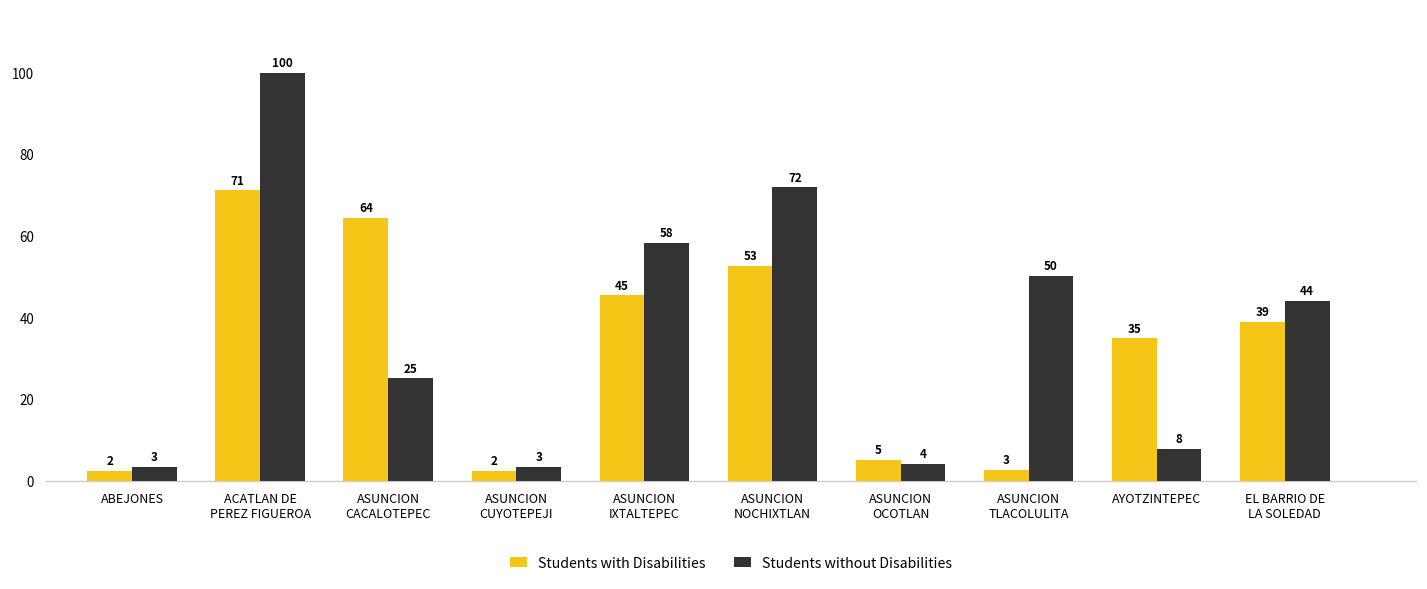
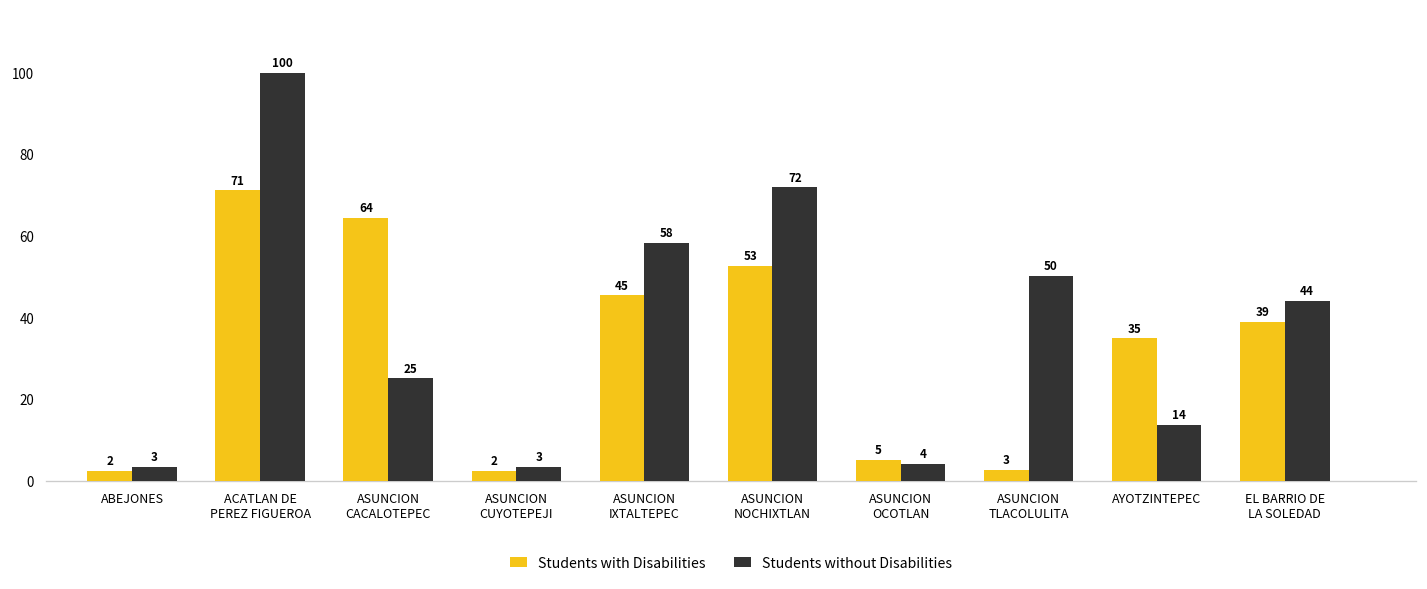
  {
    "Students with Disabilities": {
      "ABEJONES": 2,
      "ACATLAN DE PEREZ FIGUEROA": 71,
      "ASUNCION CACALOTEPEC": 64,
      "ASUNCION CUYOTEPEJI": 2,
      "ASUNCION IXTALTEPEC": 45,
      "ASUNCION NOCHIXTLAN": 53,
      "ASUNCION OCOTLAN": 5,
      "ASUNCION TLACOLULITA": 3,
      "AYOTZINTEPEC": 35,
      "EL BARRIO DE LA SOLEDAD": 39
    },
    "Students without Disabilities": {
      "ABEJONES": 3,
      "ACATLAN DE PEREZ FIGUEROA": 100,
      "ASUNCION CACALOTEPEC": 25,
      "ASUNCION CUYOTEPEJI": 3,
      "ASUNCION IXTALTEPEC": 58,
      "ASUNCION NOCHIXTLAN": 72,
      "ASUNCION OCOTLAN": 4,
      "ASUNCION TLACOLULITA": 50,
-     "AYOTZINTEPEC": 8,
+     "AYOTZINTEPEC": 14,
      "EL BARRIO DE LA SOLEDAD": 44
    }
  }
